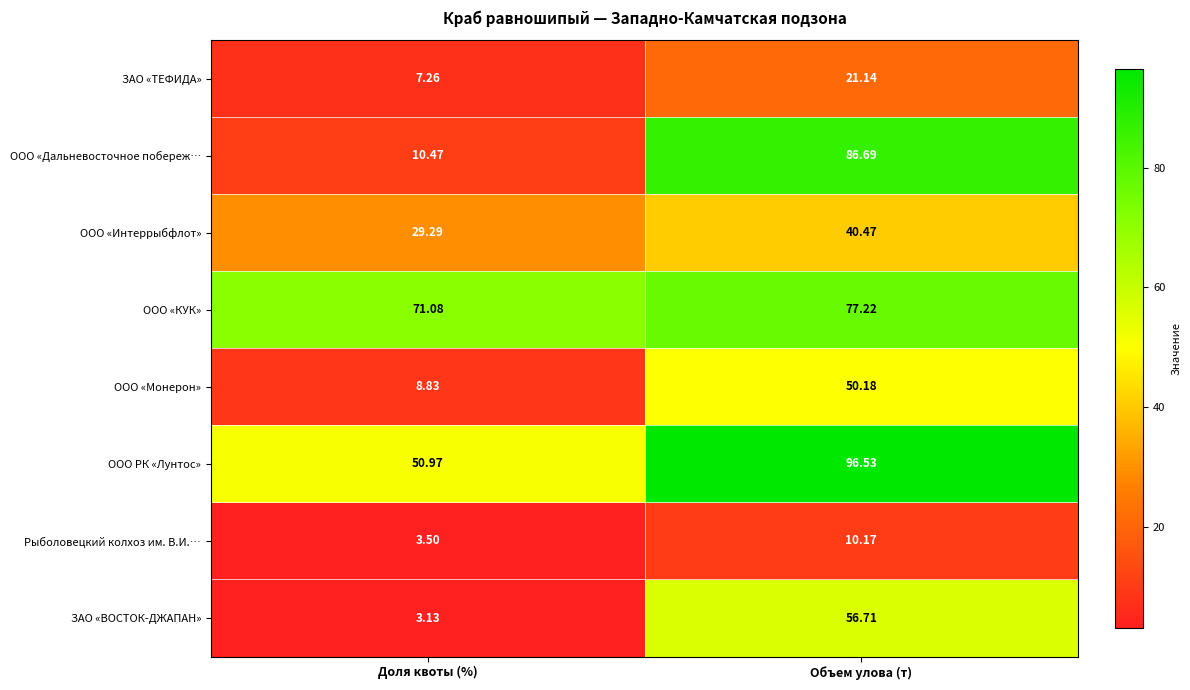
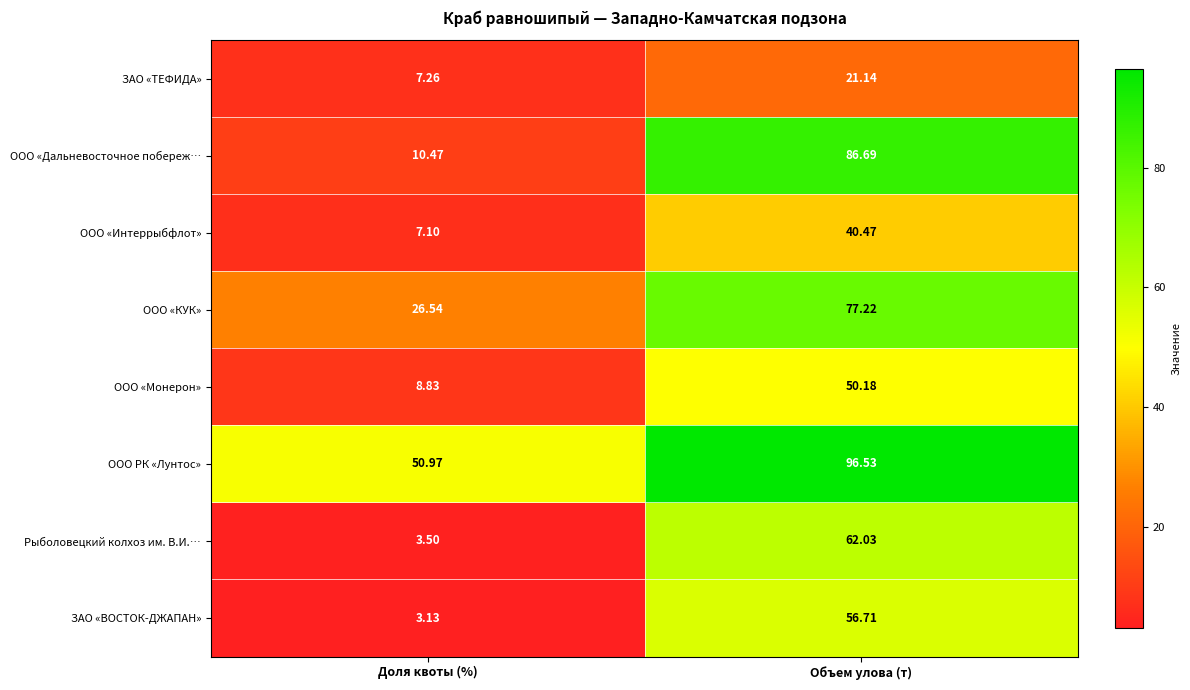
  {
    "ЗАО «ТЕФИДА»": {
      "Доля квоты (%)": 7.26,
      "Объем улова (т)": 21.14
    },
    "ООО «Дальневосточное побереж…": {
      "Доля квоты (%)": 10.47,
      "Объем улова (т)": 86.69
    },
    "ООО «Интеррыбфлот»": {
-     "Доля квоты (%)": 29.29,
+     "Доля квоты (%)": 7.10,
      "Объем улова (т)": 40.47
    },
    "ООО «КУК»": {
-     "Доля квоты (%)": 71.08,
+     "Доля квоты (%)": 26.54,
      "Объем улова (т)": 77.22
    },
    "ООО «Монерон»": {
      "Доля квоты (%)": 8.83,
      "Объем улова (т)": 50.18
    },
    "ООО РК «Лунтос»": {
      "Доля квоты (%)": 50.97,
      "Объем улова (т)": 96.53
    },
    "Рыболовецкий колхоз им. В.И.…": {
      "Доля квоты (%)": 3.50,
-     "Объем улова (т)": 10.17
+     "Объем улова (т)": 62.03
    },
    "ЗАО «ВОСТОК-ДЖАПАН»": {
      "Доля квоты (%)": 3.13,
      "Объем улова (т)": 56.71
    }
  }
